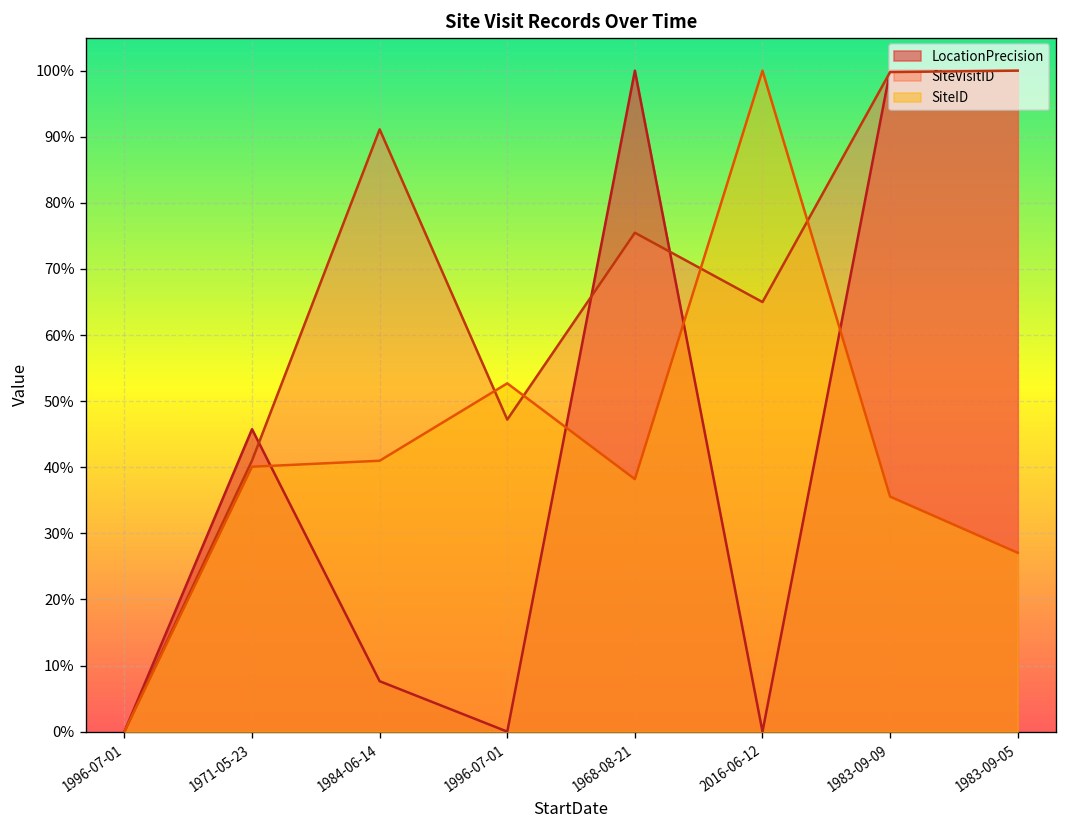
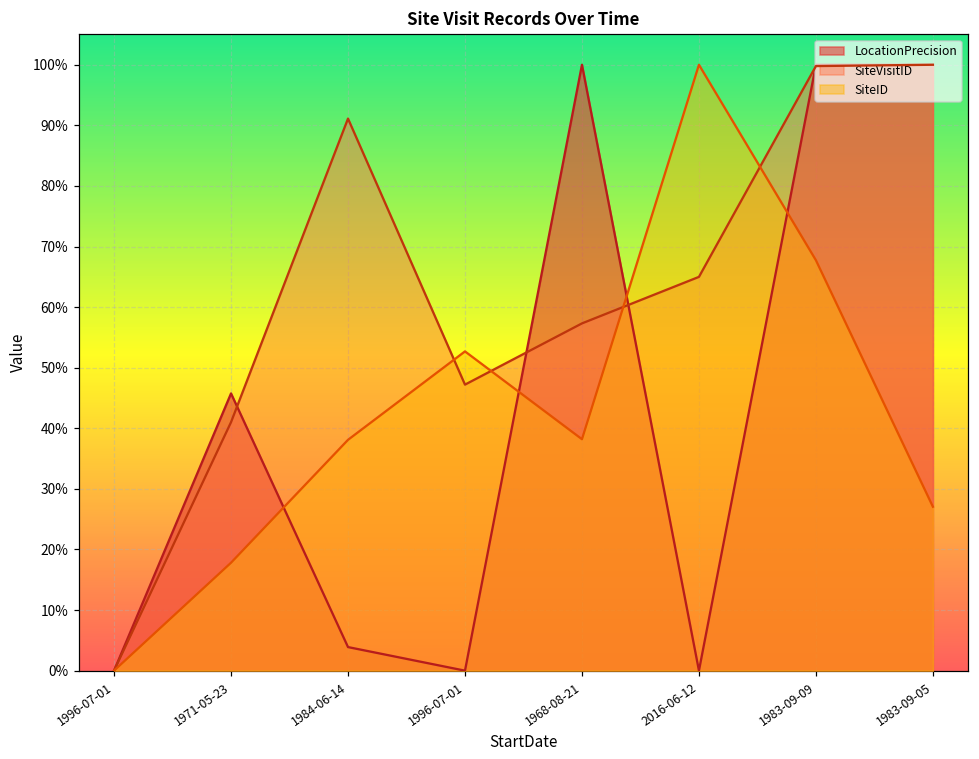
  {
    "LocationPrecision": {
      "1971-05-23": "46%",
-     "1984-06-14": "8%",
+     "1984-06-14": "4%",
      "1968-08-21": "100%",
      "2016-06-12": "0%"
    },
    "SiteVisitID": {
      "1971-05-23": "41%",
      "1984-06-14": "91%",
-     "1968-08-21": "75%",
+     "1968-08-21": "57%",
      "2016-06-12": "65%"
    },
    "SiteID": {
-     "1971-05-23": "40%",
-     "1984-06-14": "41%",
+     "1971-05-23": "18%",
+     "1984-06-14": "38%",
      "1968-08-21": "38%",
      "2016-06-12": "100%",
-     "1983-09-09": "36%",
+     "1983-09-09": "68%",
      "1983-09-05": "27%"
    }
  }
